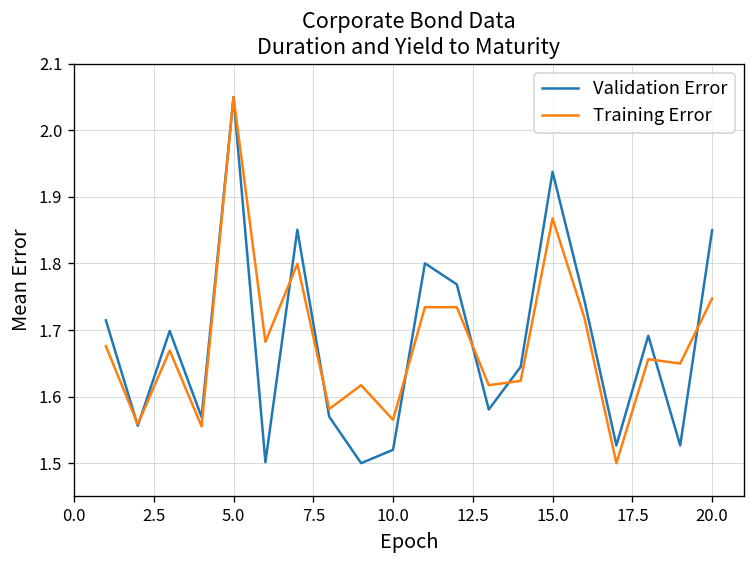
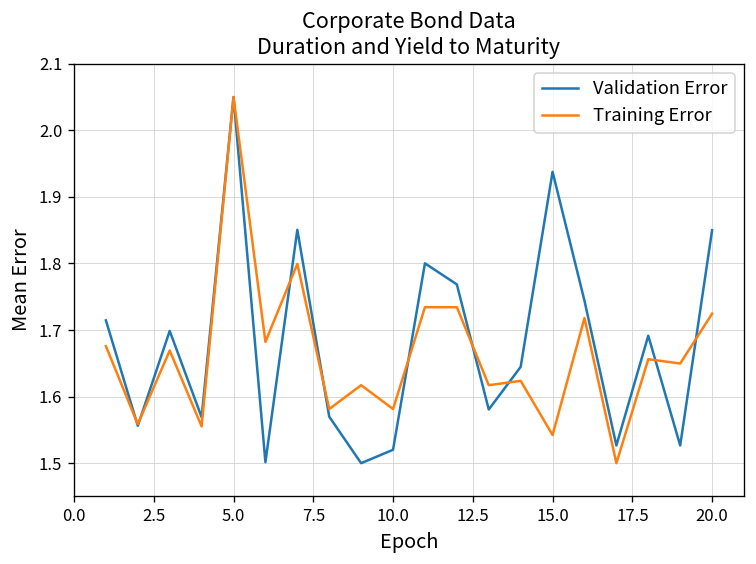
  {
    "Validation Error": {
      "10.0": 1.52,
      "15.0": 1.94,
      "20.0": 1.85
    },
    "Training Error": {
-     "10.0": 1.57,
-     "15.0": 1.87,
-     "20.0": 1.75
+     "10.0": 1.58,
+     "15.0": 1.54,
+     "20.0": 1.72
    }
  }
